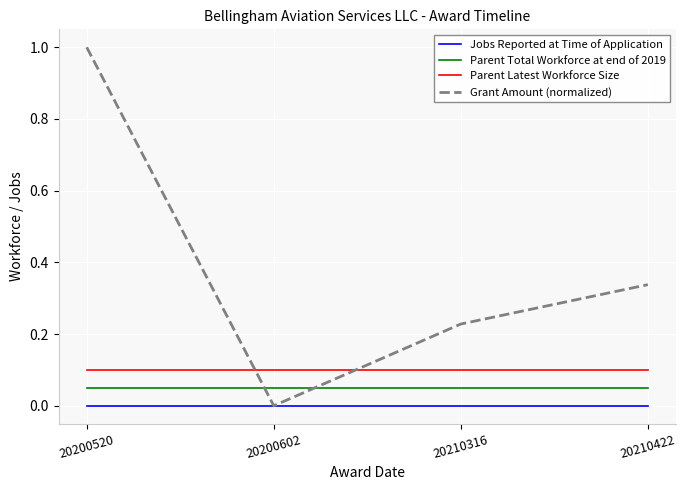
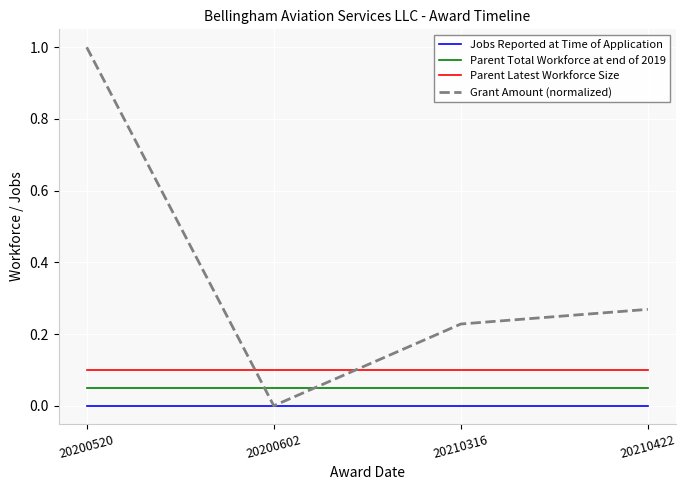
  {
    "Jobs Reported at Time of Application": {
      "20200520": 0.00,
      "20210316": 0.00,
      "20210422": 0.00
    },
    "Parent Total Workforce at end of 2019": {
      "20200520": 0.05,
      "20200602": 0.05,
      "20210316": 0.05,
      "20210422": 0.05
    },
    "Parent Latest Workforce Size": {
      "20200520": 0.10,
      "20200602": 0.10,
      "20210316": 0.10,
      "20210422": 0.10
    },
    "Grant Amount (normalized)": {
      "20200520": 1.00,
      "20210316": 0.23,
-     "20210422": 0.34
+     "20210422": 0.27
    }
  }
